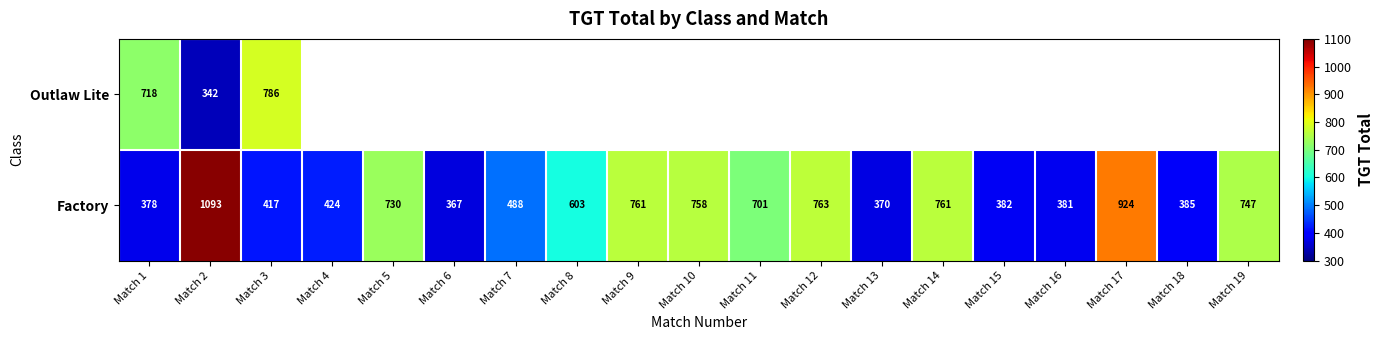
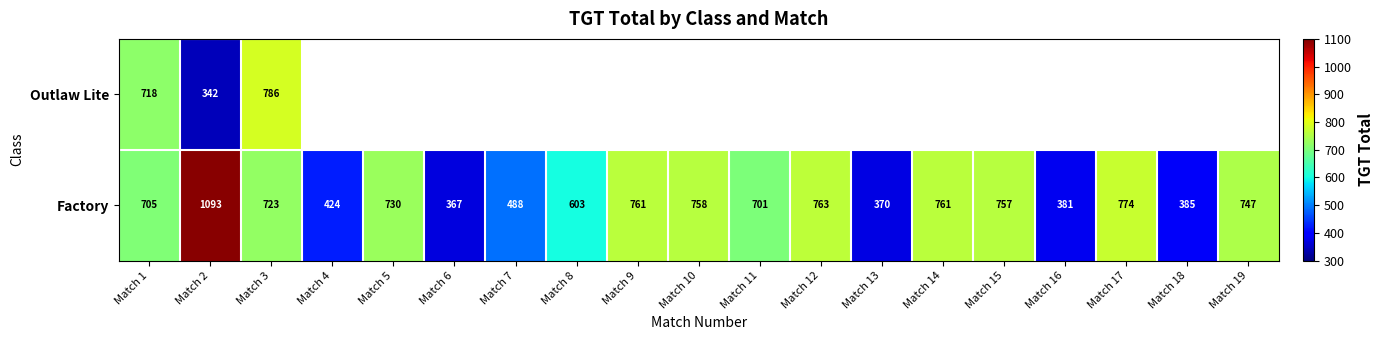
  {
    "Outlaw Lite": {
      "Match 1": 718,
      "Match 2": 342,
      "Match 3": 786
    },
    "Factory": {
-     "Match 1": 378,
+     "Match 1": 705,
      "Match 2": 1093,
-     "Match 3": 417,
+     "Match 3": 723,
      "Match 4": 424,
      "Match 5": 730,
      "Match 6": 367,
      "Match 7": 488,
      "Match 8": 603,
      "Match 9": 761,
      "Match 10": 758,
      "Match 11": 701,
      "Match 12": 763,
      "Match 13": 370,
      "Match 14": 761,
-     "Match 15": 382,
+     "Match 15": 757,
      "Match 16": 381,
-     "Match 17": 924,
+     "Match 17": 774,
      "Match 18": 385,
      "Match 19": 747
    }
  }
